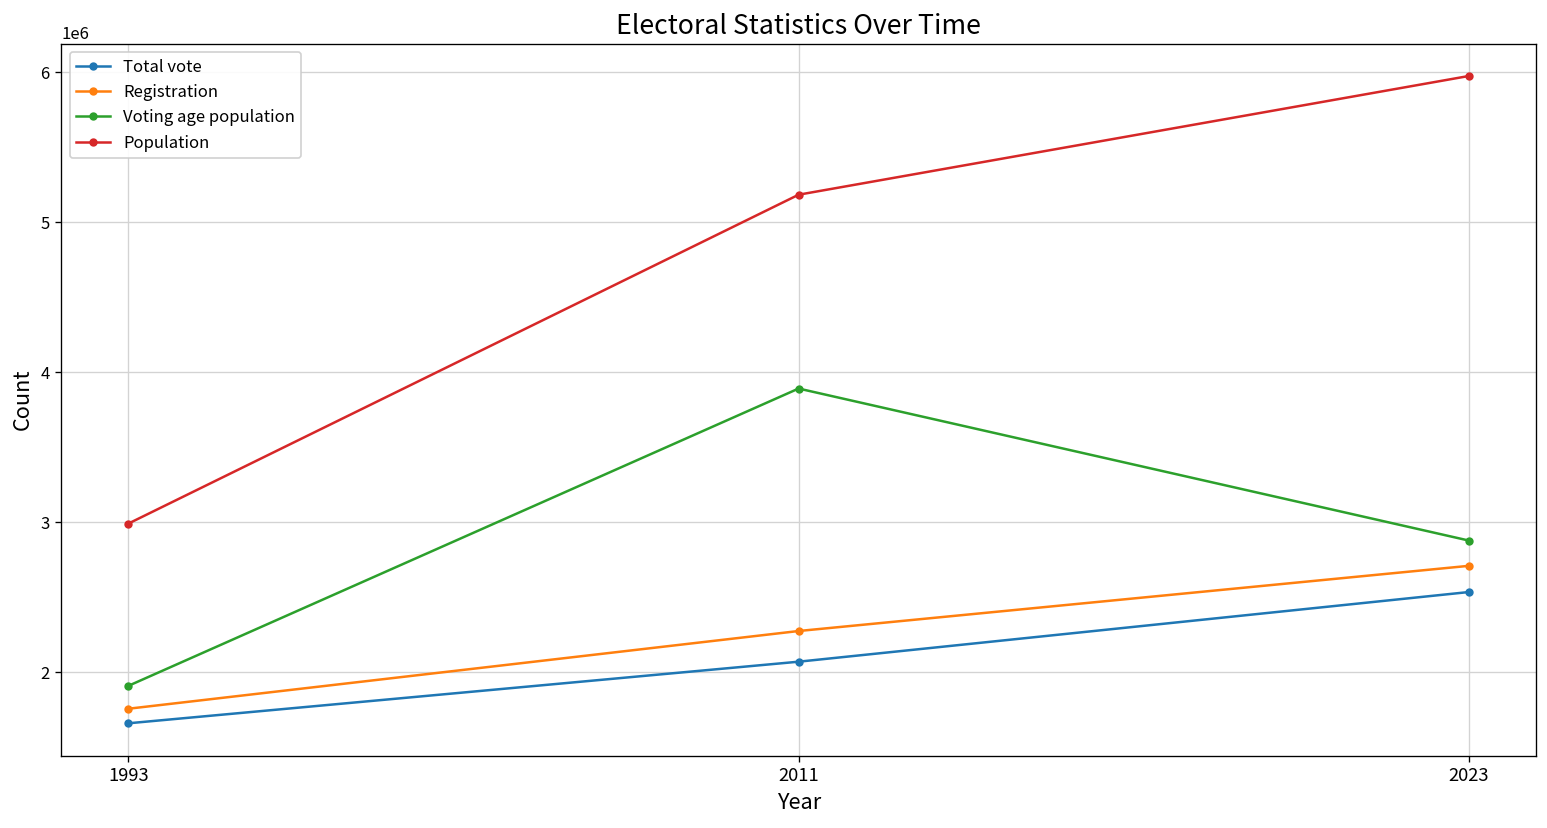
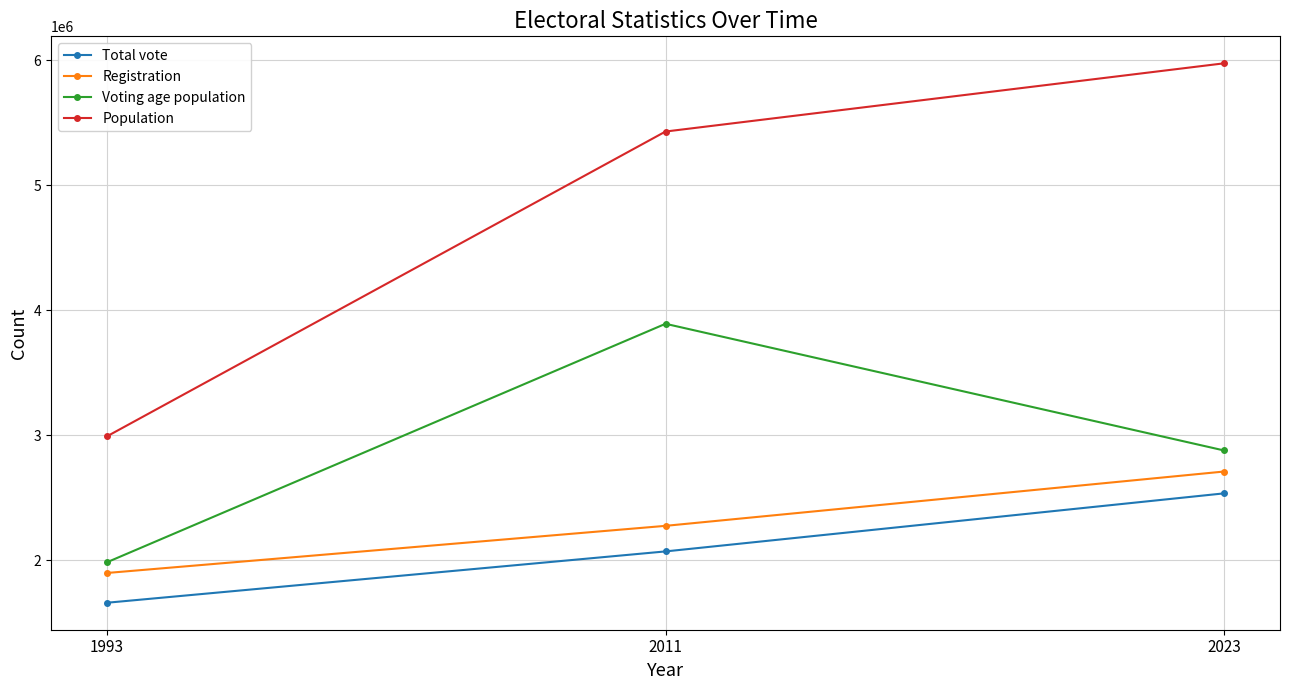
  {
    "Total vote": {
      "1993": 1660000,
      "2011": 2070000,
      "2023": 2530000
    },
    "Registration": {
-     "1993": 1760000,
+     "1993": 1900000,
      "2011": 2270000,
      "2023": 2710000
    },
    "Voting age population": {
-     "1993": 1910000,
+     "1993": 1980000,
      "2011": 3890000,
      "2023": 2880000
    },
    "Population": {
      "1993": 2990000,
-     "2011": 5180000,
+     "2011": 5430000,
      "2023": 5980000
    }
  }
